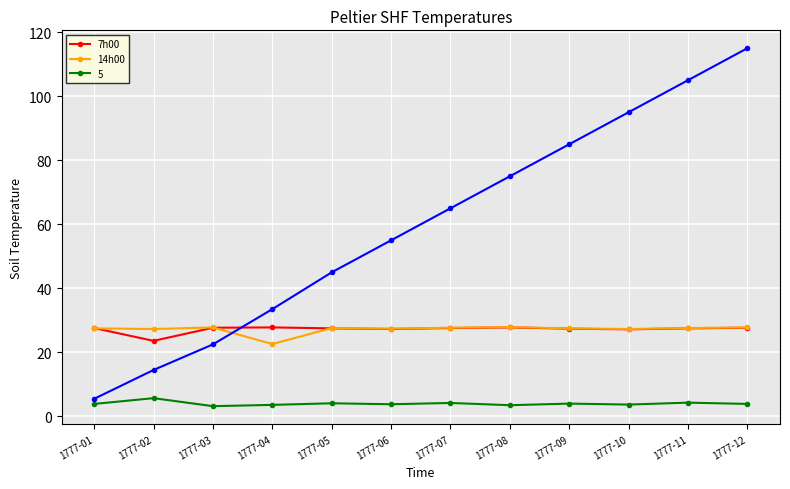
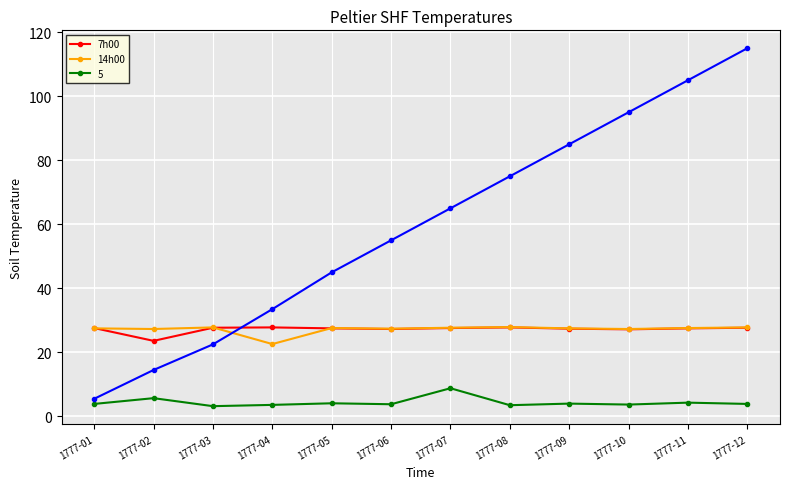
  {
    "7h00": {
      "1777-02": 24,
      "1777-04": 28
    },
    "14h00": {
      "1777-02": 27,
      "1777-04": 23
    },
    "5": {
      "1777-01": 4,
      "1777-02": 6,
      "1777-03": 3,
      "1777-04": 4,
      "1777-05": 4,
      "1777-06": 4,
-     "1777-07": 4,
+     "1777-07": 9,
      "1777-08": 4,
      "1777-09": 4,
      "1777-10": 4,
      "1777-11": 4,
      "1777-12": 4
    }
  }
